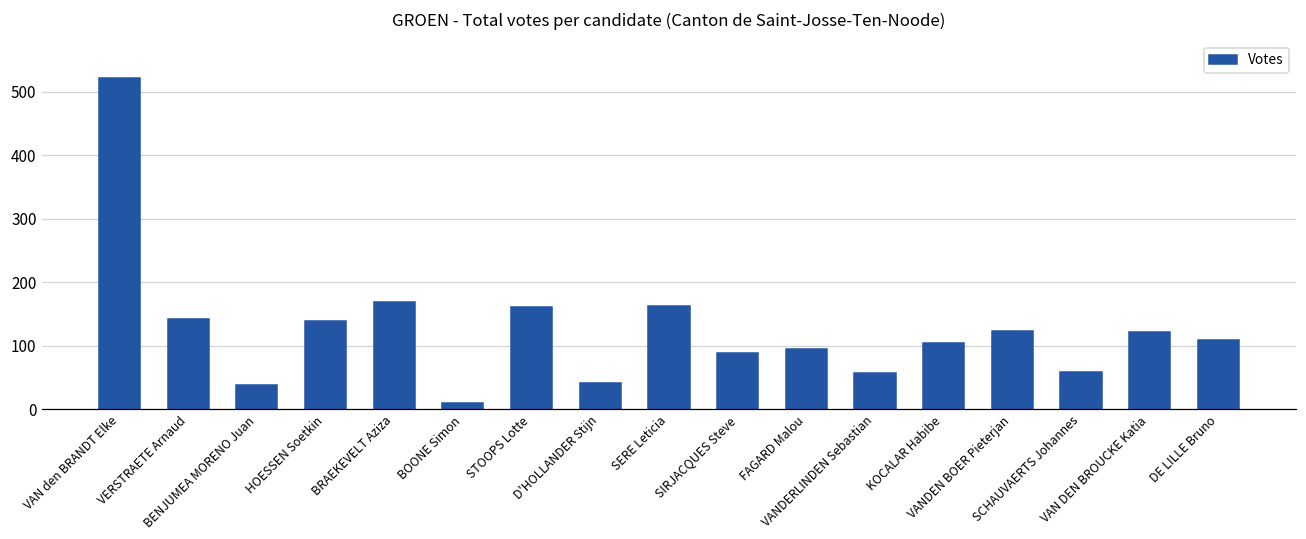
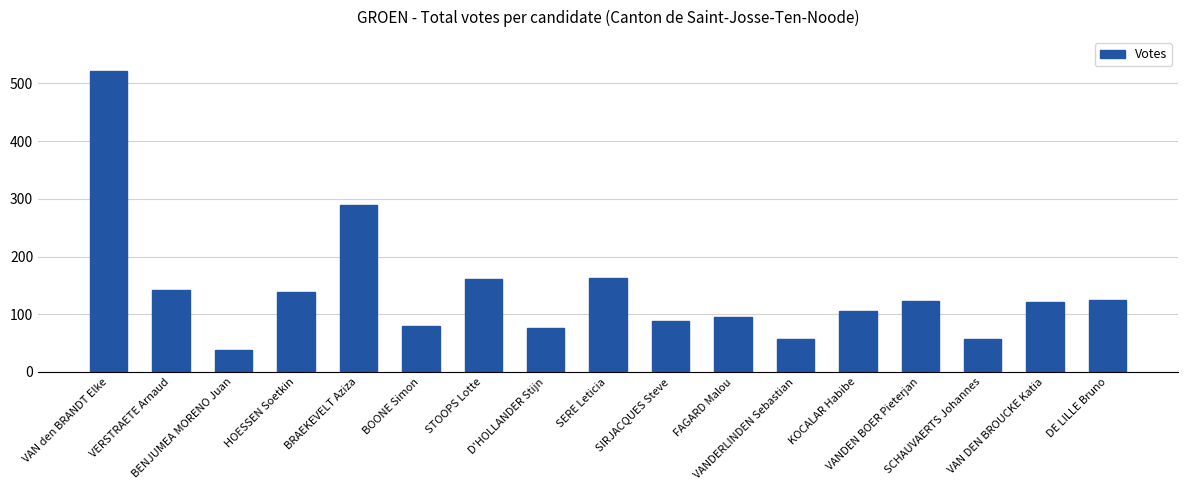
  {
    "VAN den BRANDT Elke": 520,
    "VERSTRAETE Arnaud": 140,
    "BENJUMEA MORENO Juan": 40,
    "HOESSEN Soetkin": 140,
-   "BRAEKEVELT Aziza": 170,
-   "BOONE Simon": 10,
+   "BRAEKEVELT Aziza": 290,
+   "BOONE Simon": 80,
    "STOOPS Lotte": 160,
-   "D'HOLLANDER Stijn": 40,
+   "D'HOLLANDER Stijn": 80,
    "SERE Leticia": 160,
    "SIRJACQUES Steve": 90,
    "FAGARD Malou": 100,
    "VANDERLINDEN Sebastian": 60,
    "KOCALAR Habibe": 110,
    "VANDEN BOER Pieterjan": 120,
    "SCHAUVAERTS Johannes": 60,
    "VAN DEN BROUCKE Katia": 120,
-   "DE LILLE Bruno": 110
+   "DE LILLE Bruno": 130
  }
